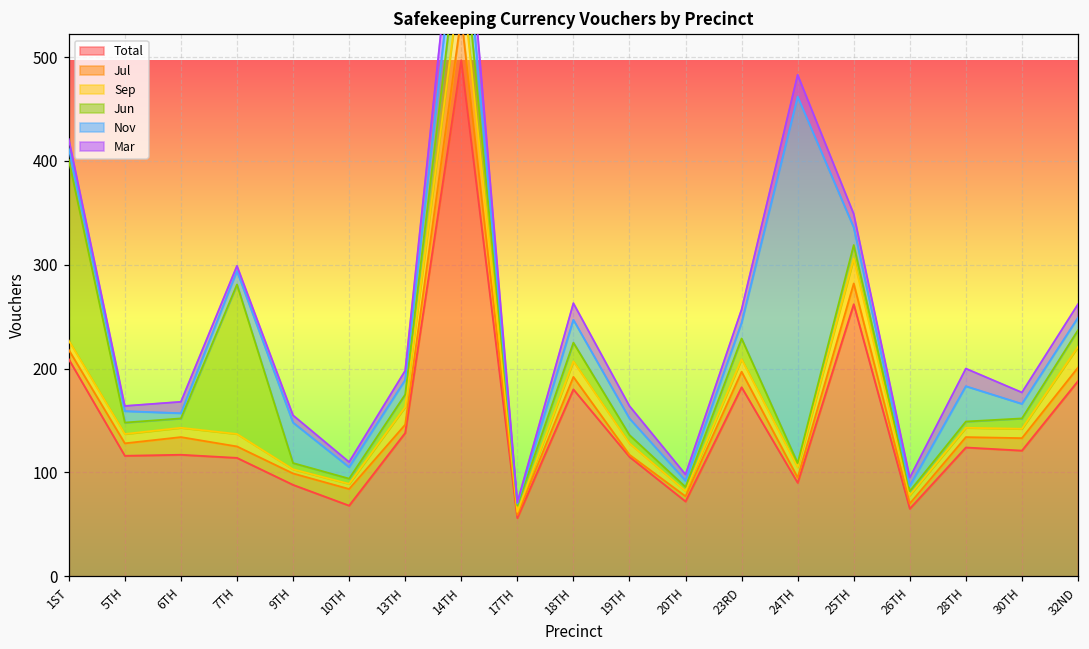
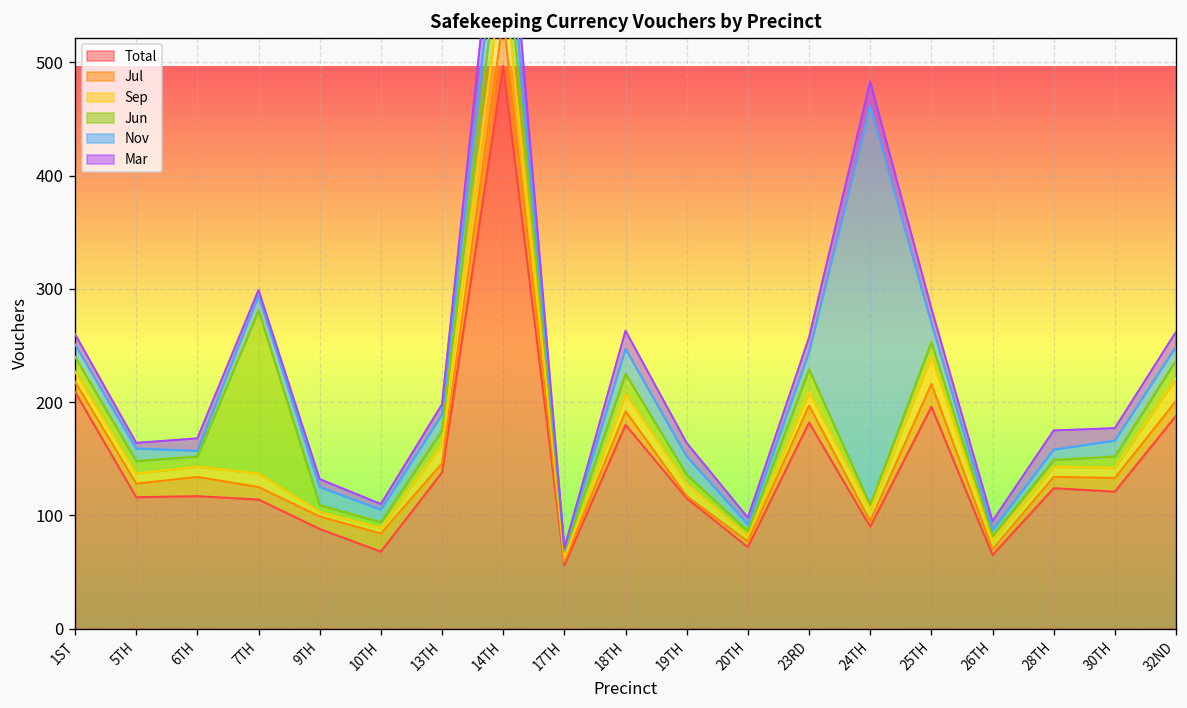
  {
    "Total": {
      "1ST": 210,
      "5TH": 120,
      "6TH": 120,
      "7TH": 110,
      "9TH": 90,
      "10TH": 70,
      "13TH": 140,
      "14TH": 500,
      "17TH": 60,
      "18TH": 180,
      "20TH": 70,
      "23RD": 180,
      "24TH": 90,
-     "25TH": 260,
+     "25TH": 200,
      "26TH": 70,
      "28TH": 120,
      "30TH": 120,
      "32ND": 190
    },
    "Jun": {
-     "1ST": 170,
+     "1ST": 10,
      "5TH": 10,
      "6TH": 10,
      "7TH": 140,
      "9TH": 10,
      "10TH": 10,
      "13TH": 10,
      "18TH": 20,
      "19TH": 10,
      "20TH": 0,
      "23RD": 20,
      "24TH": 0,
      "25TH": 10,
      "26TH": 0,
      "28TH": 10,
      "30TH": 10,
      "32ND": 20
    },
    "Nov": {
      "1ST": 10,
      "5TH": 10,
      "6TH": 10,
      "7TH": 10,
-     "9TH": 40,
+     "9TH": 20,
      "10TH": 10,
      "13TH": 10,
      "18TH": 20,
      "19TH": 20,
      "20TH": 10,
      "23RD": 20,
      "24TH": 350,
      "25TH": 20,
      "26TH": 10,
-     "28TH": 30,
+     "28TH": 10,
      "30TH": 10,
      "32ND": 10
    },
    "Mar": {
      "1ST": 10,
      "5TH": 10,
      "6TH": 10,
      "7TH": 10,
      "9TH": 10,
      "10TH": 10,
      "13TH": 10,
      "18TH": 20,
      "19TH": 10,
      "20TH": 10,
      "23RD": 10,
      "24TH": 20,
      "25TH": 10,
      "26TH": 10,
      "28TH": 20,
      "30TH": 10,
      "32ND": 10
    }
  }
